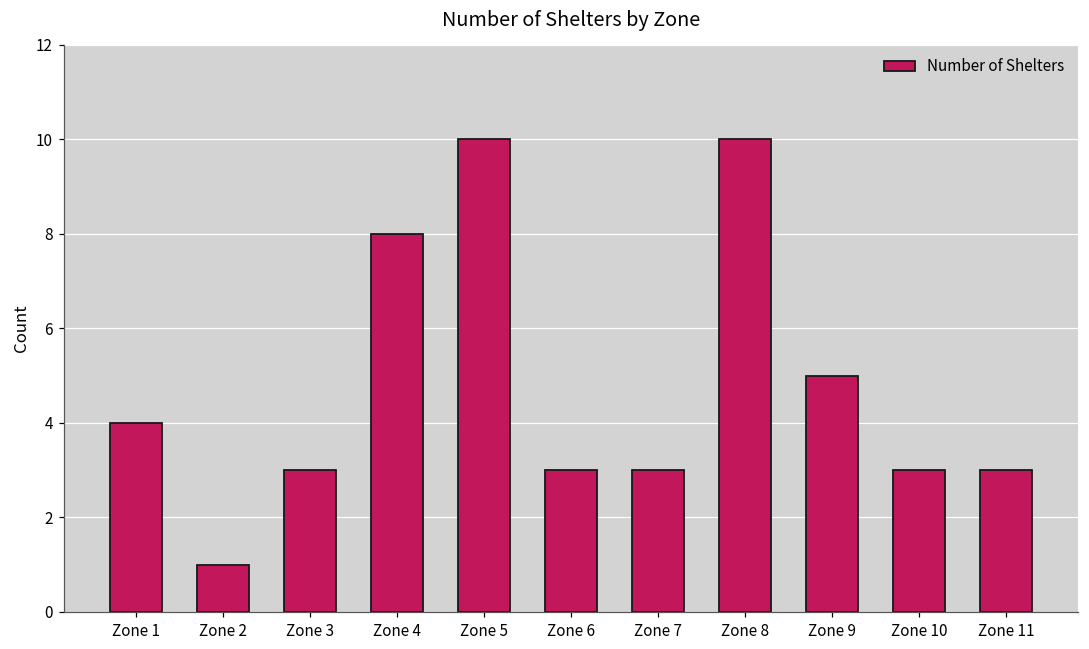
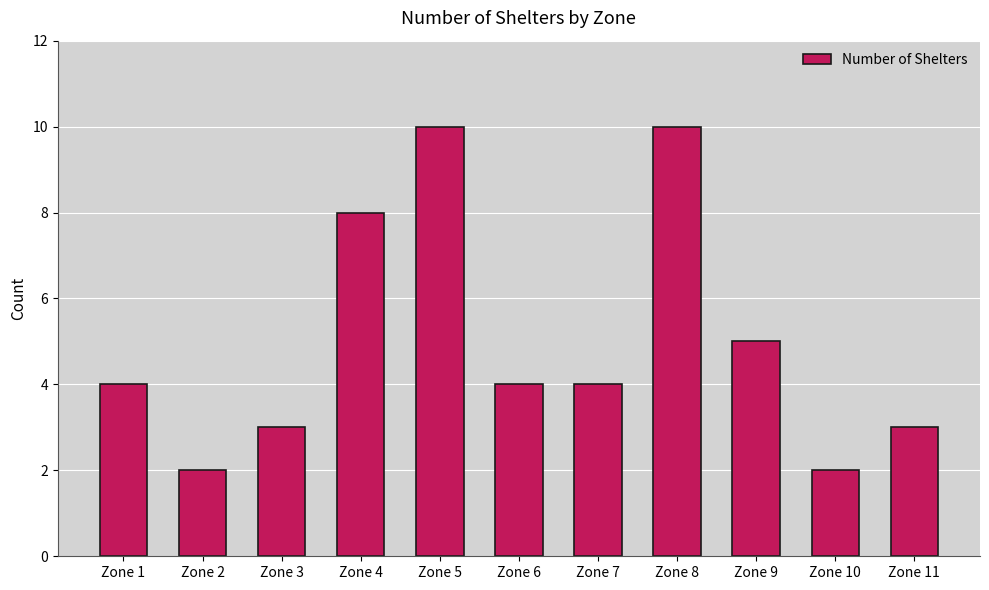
  {
    "Zone 1": 4,
-   "Zone 2": 1,
+   "Zone 2": 2,
    "Zone 3": 3,
    "Zone 4": 8,
    "Zone 5": 10,
-   "Zone 6": 3,
-   "Zone 7": 3,
+   "Zone 6": 4,
+   "Zone 7": 4,
    "Zone 8": 10,
    "Zone 9": 5,
-   "Zone 10": 3,
+   "Zone 10": 2,
    "Zone 11": 3
  }
